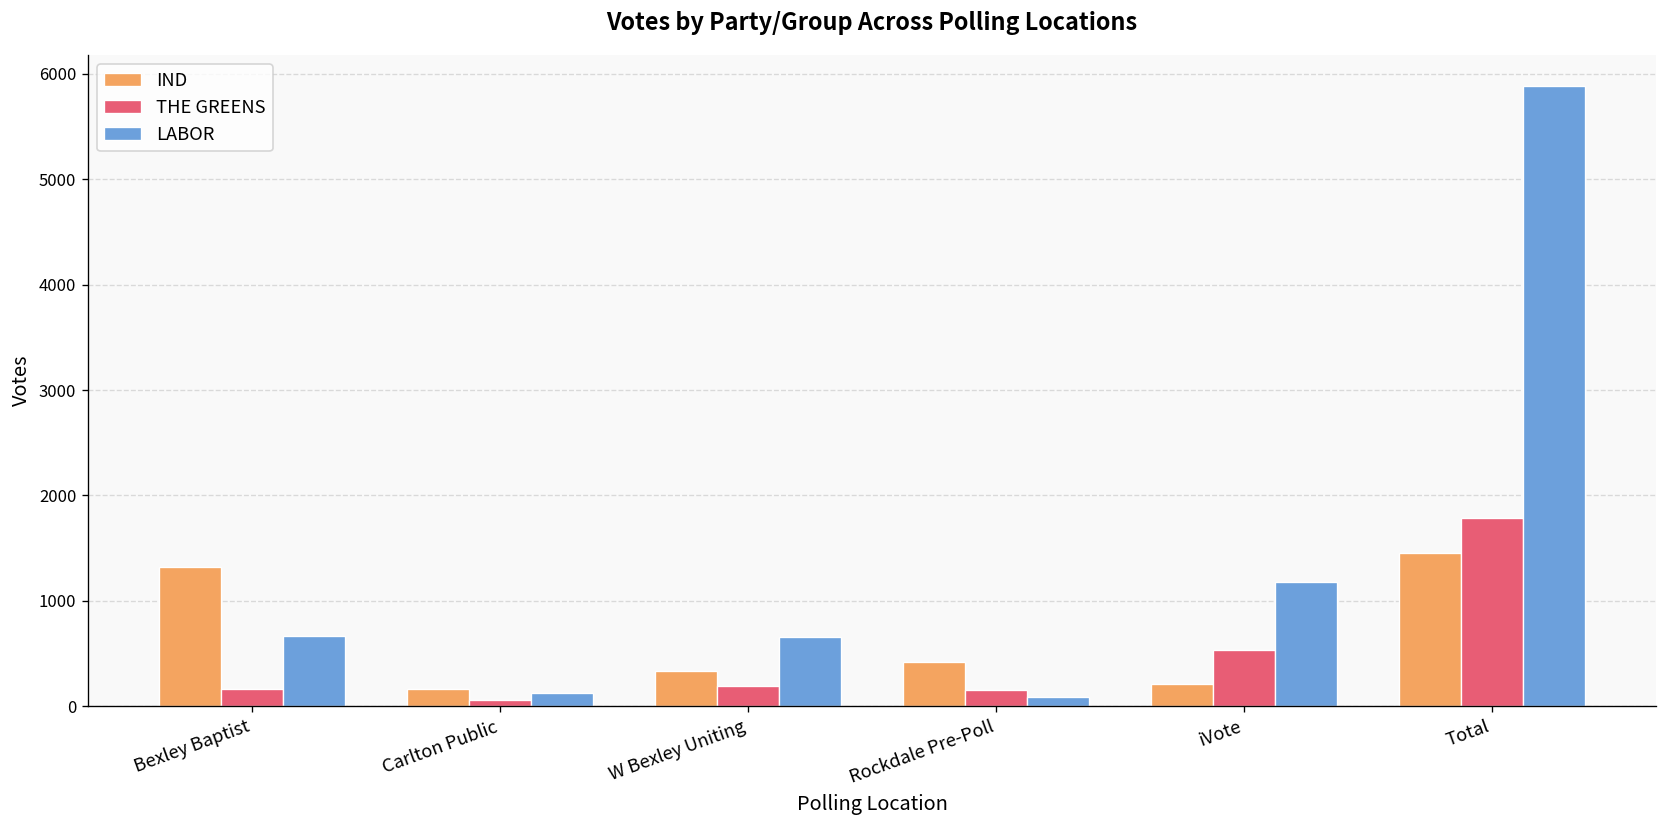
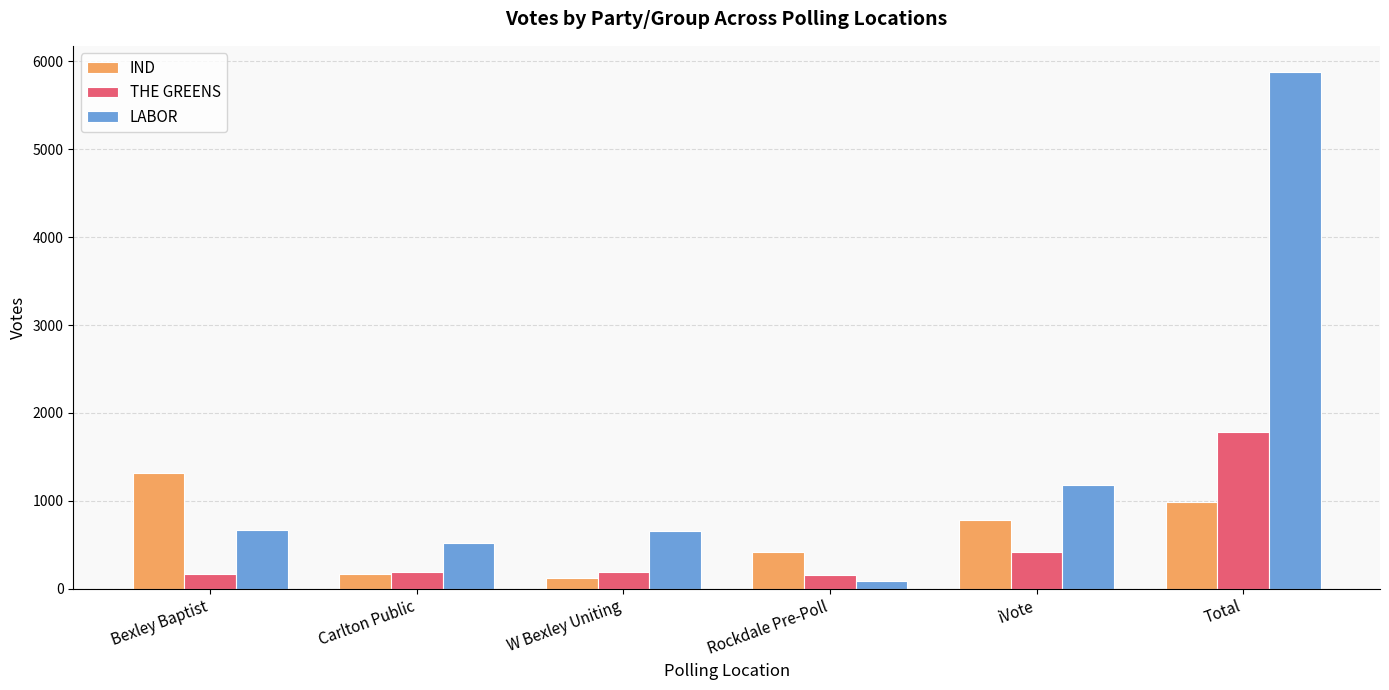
  {
    "IND": {
      "Bexley Baptist": 1300,
      "Carlton Public": 200,
-     "W Bexley Uniting": 300,
+     "W Bexley Uniting": 100,
      "Rockdale Pre-Poll": 400,
-     "iVote": 200,
-     "Total": 1500
+     "iVote": 800,
+     "Total": 1000
    },
    "THE GREENS": {
      "Bexley Baptist": 200,
-     "Carlton Public": 100,
+     "Carlton Public": 200,
      "W Bexley Uniting": 200,
      "Rockdale Pre-Poll": 200,
-     "iVote": 500,
+     "iVote": 400,
      "Total": 1800
    },
    "LABOR": {
      "Bexley Baptist": 700,
-     "Carlton Public": 100,
+     "Carlton Public": 500,
      "W Bexley Uniting": 700,
      "Rockdale Pre-Poll": 100,
      "iVote": 1200,
      "Total": 5900
    }
  }
